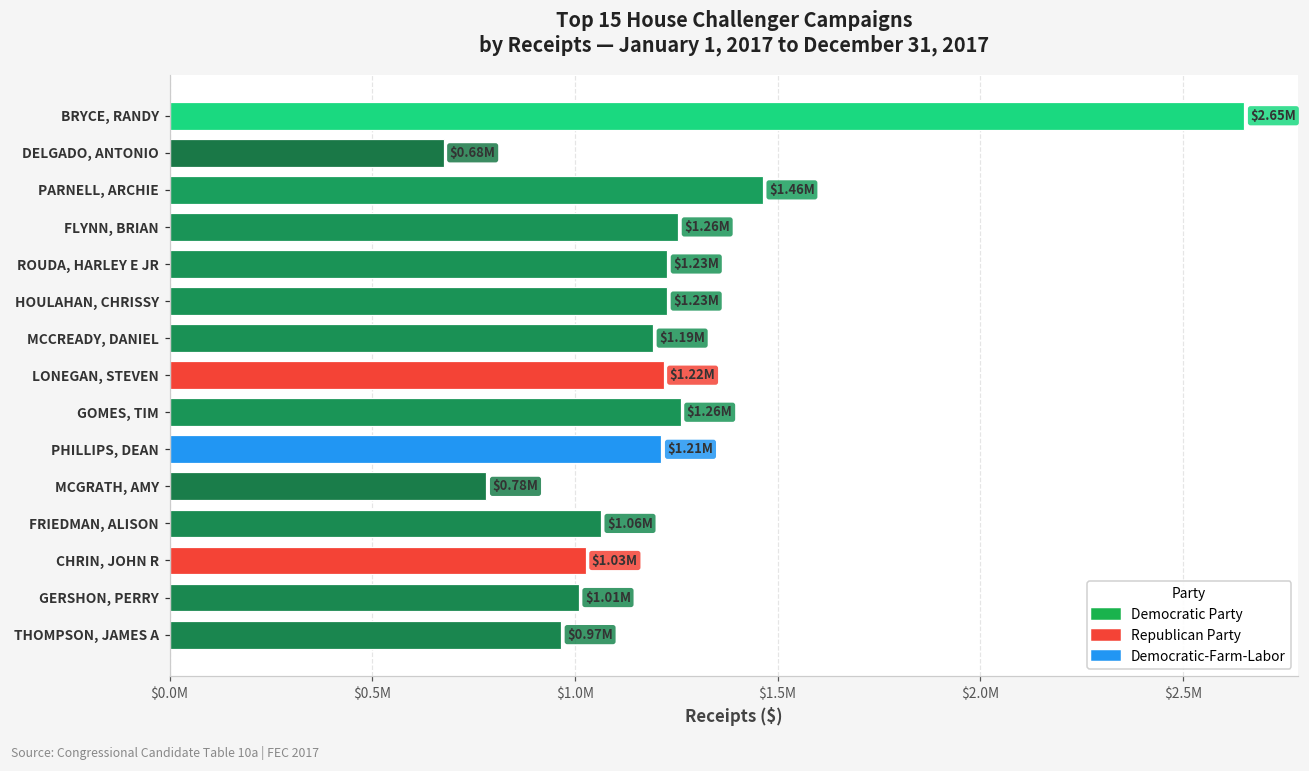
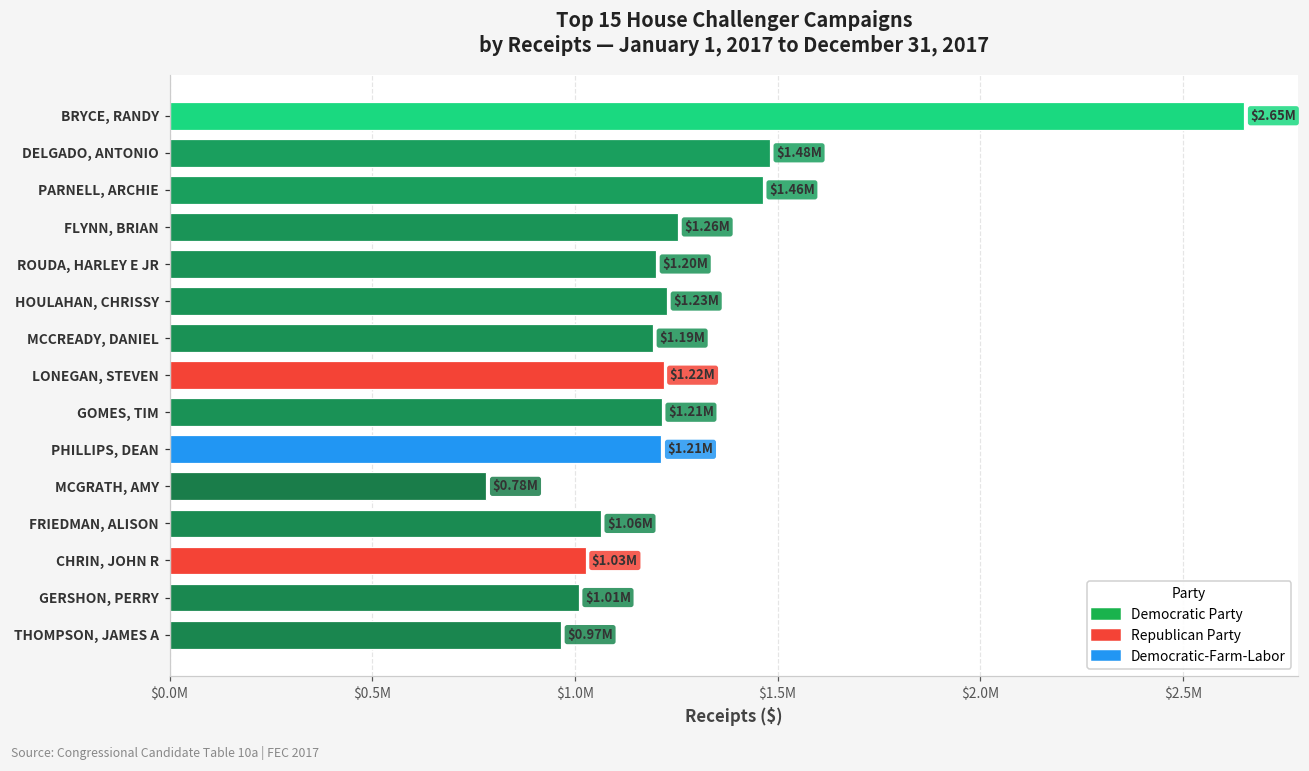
  {
-   "DELGADO, ANTONIO": "$0.68M",
-   "ROUDA, HARLEY E JR": "$1.23M",
-   "GOMES, TIM": "$1.26M"
+   "DELGADO, ANTONIO": "$1.48M",
+   "ROUDA, HARLEY E JR": "$1.20M",
+   "GOMES, TIM": "$1.21M"
  }
